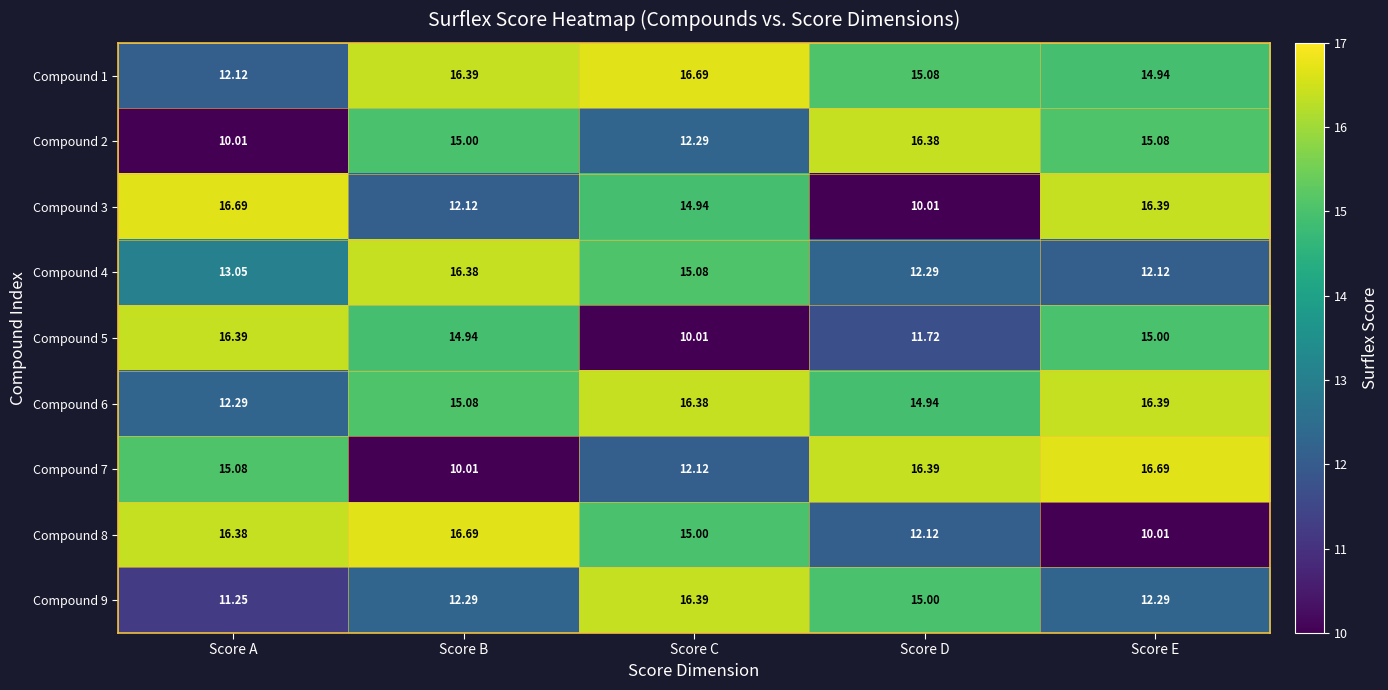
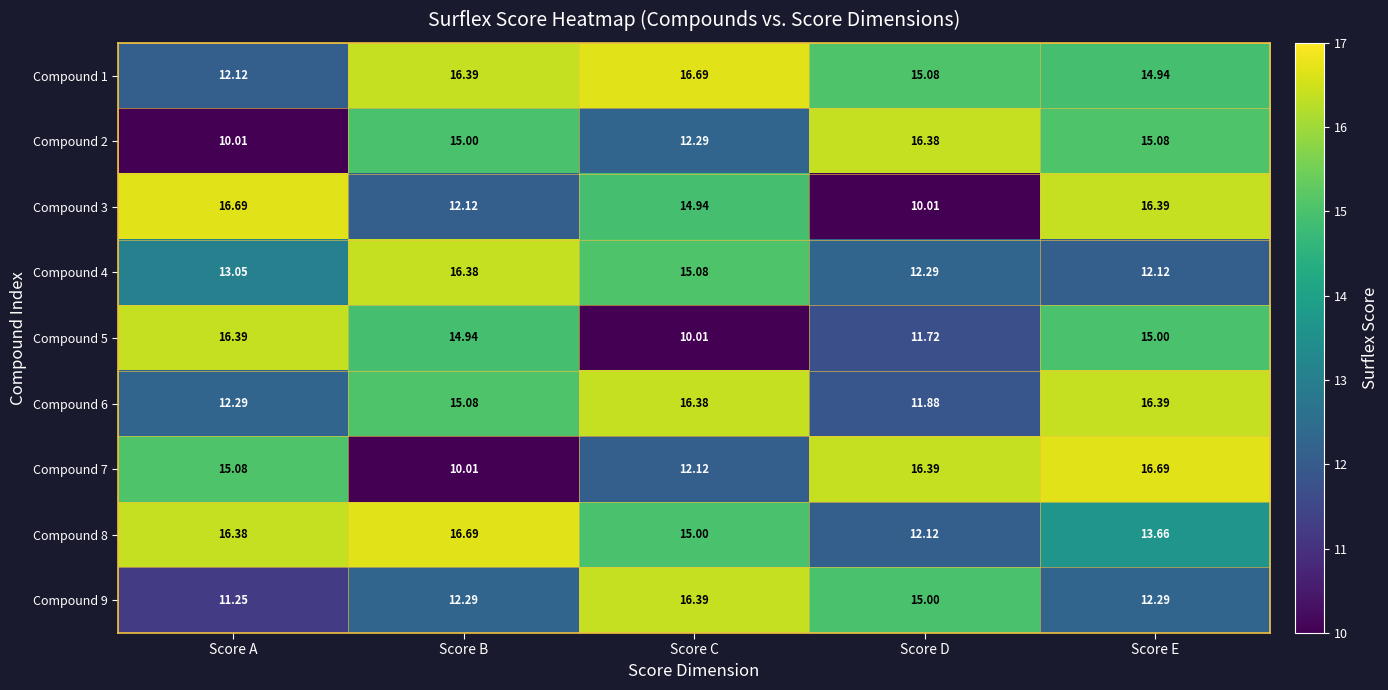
  {
    "Compound 1": {
      "Score A": 12.12,
      "Score B": 16.39,
      "Score C": 16.69,
      "Score D": 15.08,
      "Score E": 14.94
    },
    "Compound 2": {
      "Score A": 10.01,
      "Score B": 15.00,
      "Score C": 12.29,
      "Score D": 16.38,
      "Score E": 15.08
    },
    "Compound 3": {
      "Score A": 16.69,
      "Score B": 12.12,
      "Score C": 14.94,
      "Score D": 10.01,
      "Score E": 16.39
    },
    "Compound 4": {
      "Score A": 13.05,
      "Score B": 16.38,
      "Score C": 15.08,
      "Score D": 12.29,
      "Score E": 12.12
    },
    "Compound 5": {
      "Score A": 16.39,
      "Score B": 14.94,
      "Score C": 10.01,
      "Score D": 11.72,
      "Score E": 15.00
    },
    "Compound 6": {
      "Score A": 12.29,
      "Score B": 15.08,
      "Score C": 16.38,
-     "Score D": 14.94,
+     "Score D": 11.88,
      "Score E": 16.39
    },
    "Compound 7": {
      "Score A": 15.08,
      "Score B": 10.01,
      "Score C": 12.12,
      "Score D": 16.39,
      "Score E": 16.69
    },
    "Compound 8": {
      "Score A": 16.38,
      "Score B": 16.69,
      "Score C": 15.00,
      "Score D": 12.12,
-     "Score E": 10.01
+     "Score E": 13.66
    },
    "Compound 9": {
      "Score A": 11.25,
      "Score B": 12.29,
      "Score C": 16.39,
      "Score D": 15.00,
      "Score E": 12.29
    }
  }
